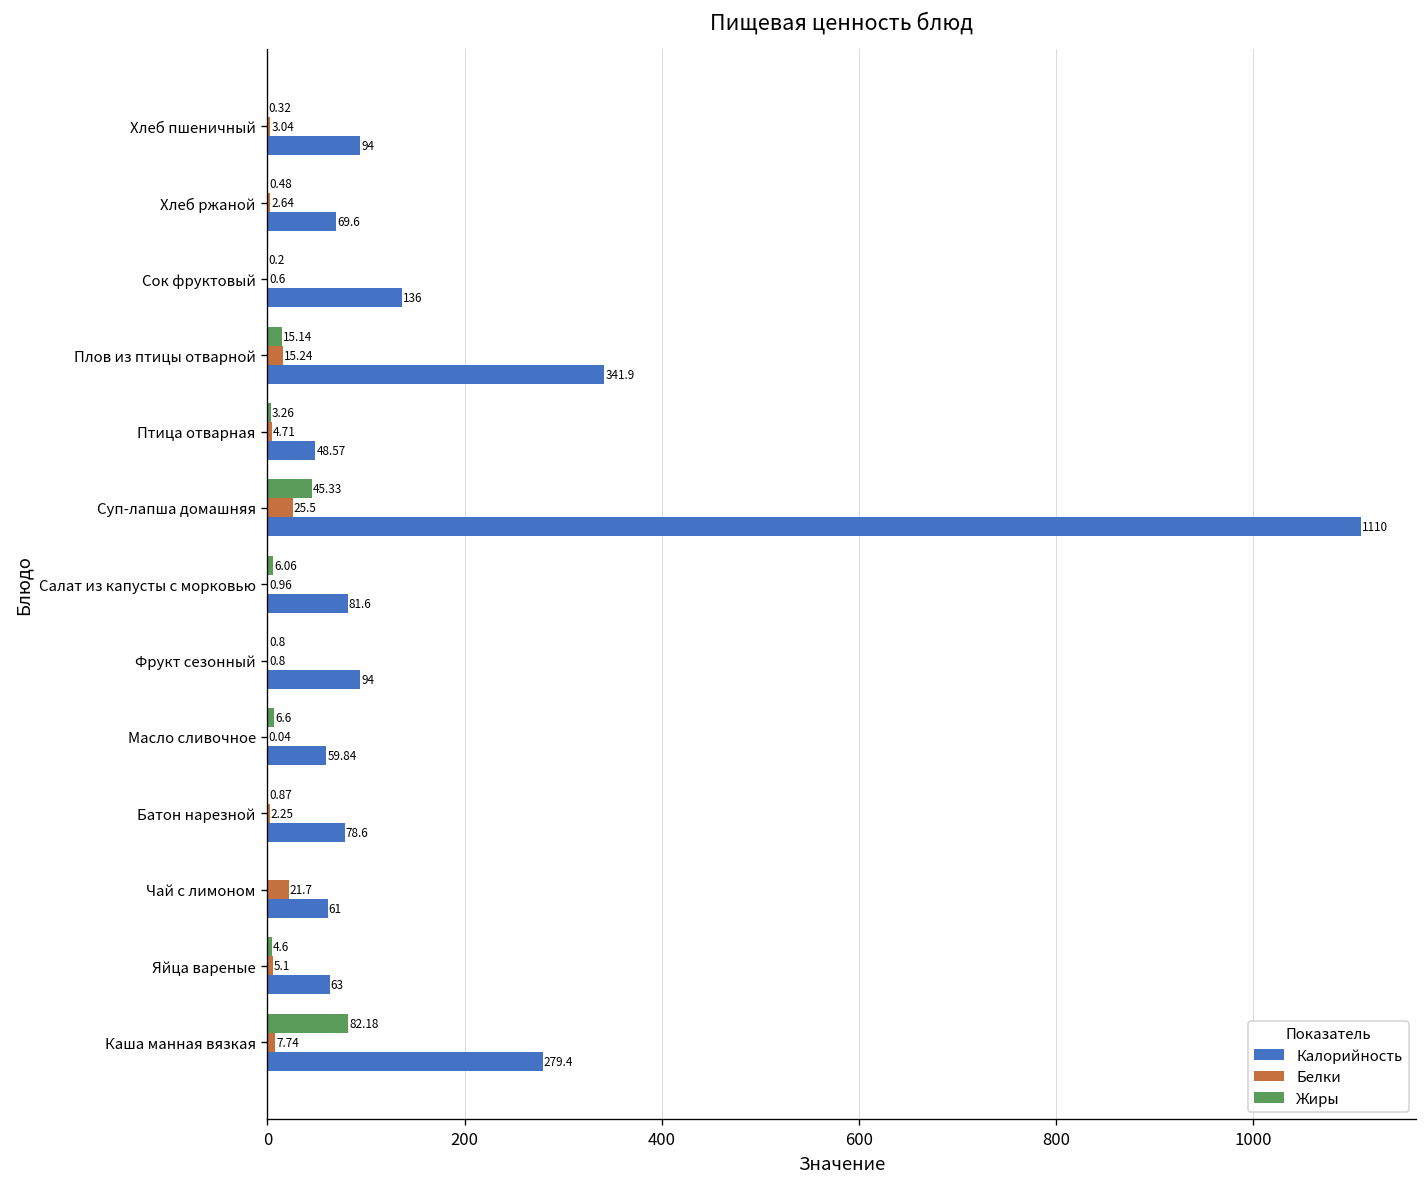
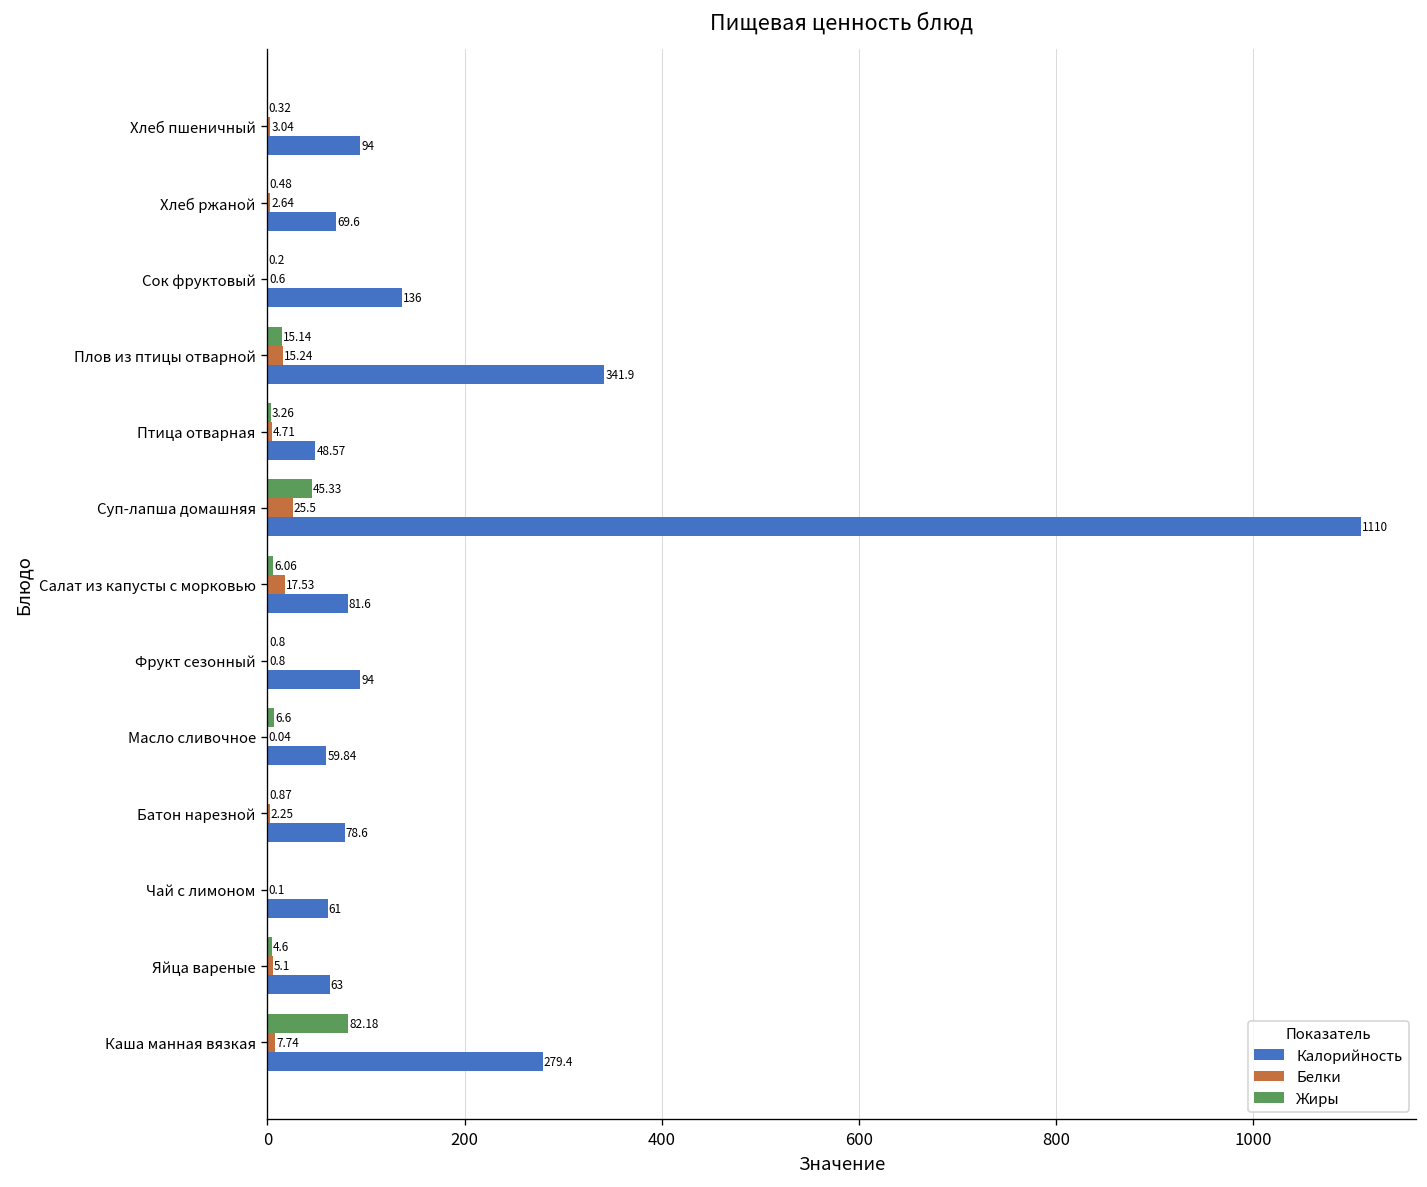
  {
    "Калорийность": {
      "Хлеб пшеничный": 94,
      "Хлеб ржаной": 69.6,
      "Сок фруктовый": 136,
      "Плов из птицы отварной": 341.9,
      "Птица отварная": 48.57,
      "Суп-лапша домашняя": 1110,
      "Салат из капусты с морковью": 81.6,
      "Фрукт сезонный": 94,
      "Масло сливочное": 59.84,
      "Батон нарезной": 78.6,
      "Чай с лимоном": 61,
      "Яйца вареные": 63,
      "Каша манная вязкая": 279.4
    },
    "Белки": {
      "Хлеб пшеничный": 3.04,
      "Хлеб ржаной": 2.64,
      "Сок фруктовый": 0.6,
      "Плов из птицы отварной": 15.24,
      "Птица отварная": 4.71,
      "Суп-лапша домашняя": 25.5,
-     "Салат из капусты с морковью": 0.96,
+     "Салат из капусты с морковью": 17.53,
      "Фрукт сезонный": 0.8,
      "Масло сливочное": 0.04,
      "Батон нарезной": 2.25,
-     "Чай с лимоном": 21.7,
+     "Чай с лимоном": 0.1,
      "Яйца вареные": 5.1,
      "Каша манная вязкая": 7.74
    },
    "Жиры": {
      "Хлеб пшеничный": 0.32,
      "Хлеб ржаной": 0.48,
      "Сок фруктовый": 0.2,
      "Плов из птицы отварной": 15.14,
      "Птица отварная": 3.26,
      "Суп-лапша домашняя": 45.33,
      "Салат из капусты с морковью": 6.06,
      "Фрукт сезонный": 0.8,
      "Масло сливочное": 6.6,
      "Батон нарезной": 0.87,
      "Яйца вареные": 4.6,
      "Каша манная вязкая": 82.18
    }
  }
